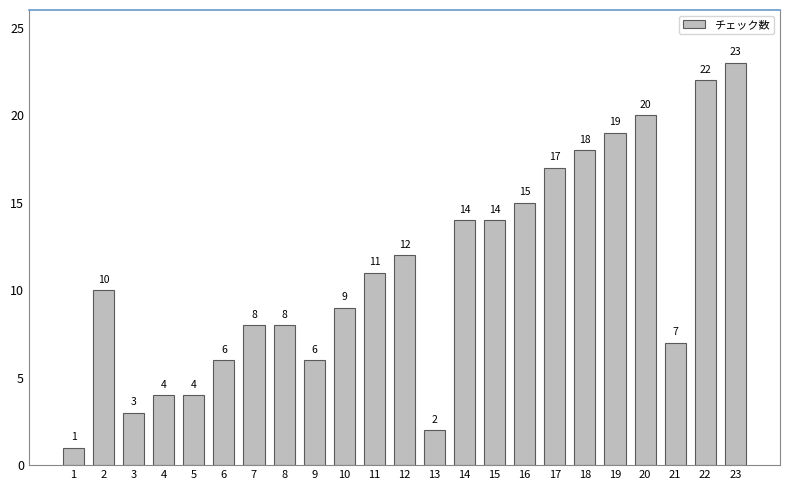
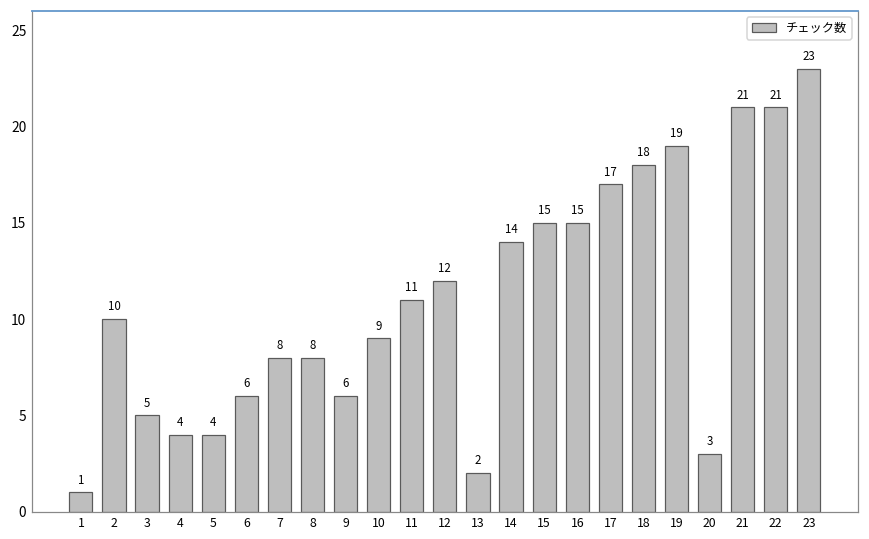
  {
    "1": 1,
    "2": 10,
-   "3": 3,
+   "3": 5,
    "4": 4,
    "5": 4,
    "6": 6,
    "7": 8,
    "8": 8,
    "9": 6,
    "10": 9,
    "11": 11,
    "12": 12,
    "13": 2,
    "14": 14,
-   "15": 14,
+   "15": 15,
    "16": 15,
    "17": 17,
    "18": 18,
    "19": 19,
-   "20": 20,
-   "21": 7,
-   "22": 22,
+   "20": 3,
+   "21": 21,
+   "22": 21,
    "23": 23
  }
